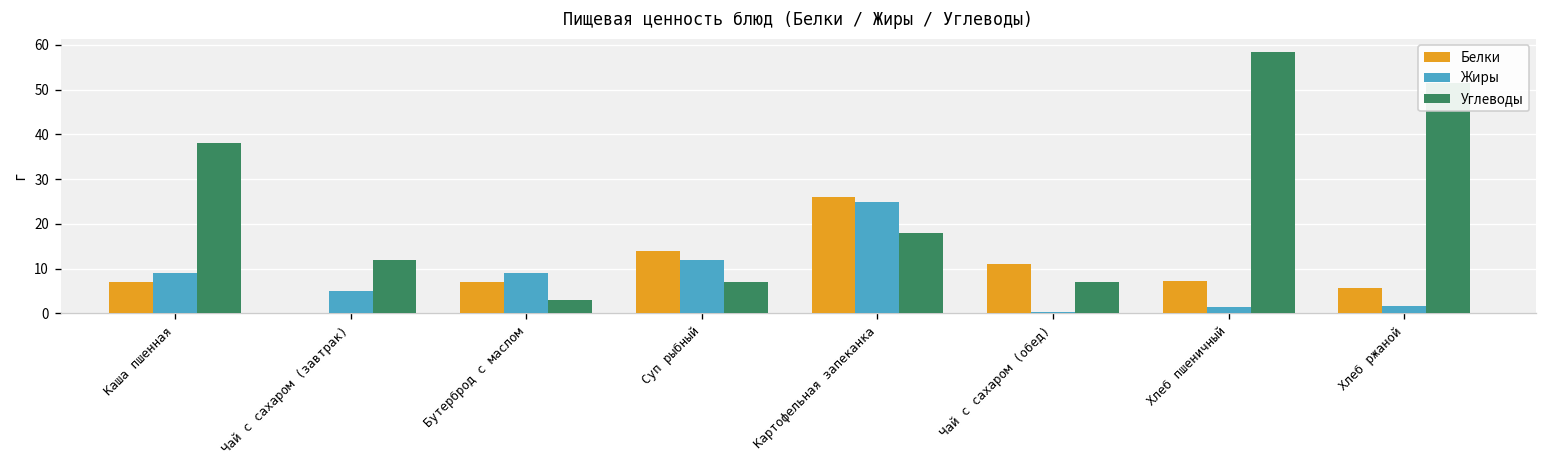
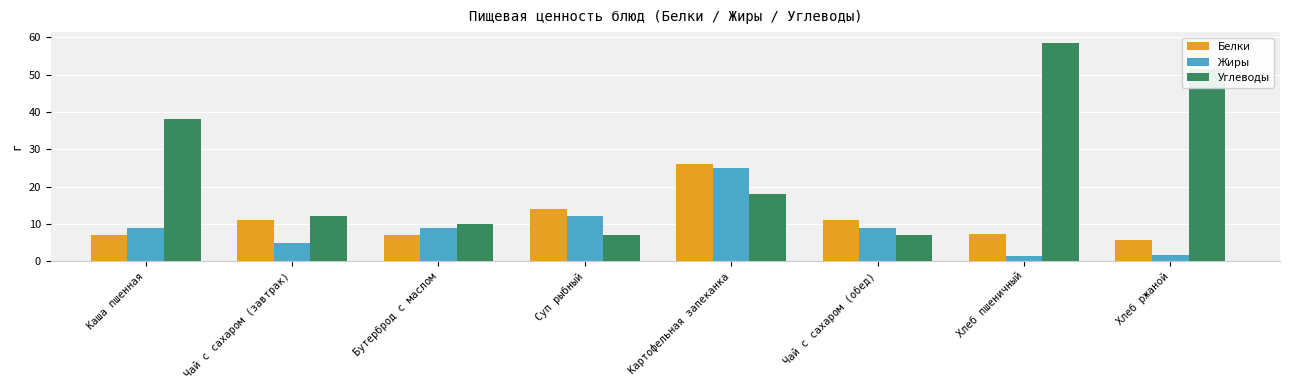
  {
    "Белки": {
      "Каша пшенная": 7,
-     "Чай с сахаром (завтрак)": 0,
+     "Чай с сахаром (завтрак)": 11,
      "Бутерброд с маслом": 7,
      "Суп рыбный": 14,
      "Картофельная запеканка": 26,
      "Чай с сахаром (обед)": 11,
      "Хлеб пшеничный": 7,
      "Хлеб ржаной": 6
    },
    "Жиры": {
      "Каша пшенная": 9,
      "Чай с сахаром (завтрак)": 5,
      "Бутерброд с маслом": 9,
      "Суп рыбный": 12,
      "Картофельная запеканка": 25,
-     "Чай с сахаром (обед)": 0,
+     "Чай с сахаром (обед)": 9,
      "Хлеб пшеничный": 2,
      "Хлеб ржаной": 2
    },
    "Углеводы": {
      "Каша пшенная": 38,
      "Чай с сахаром (завтрак)": 12,
-     "Бутерброд с маслом": 3,
+     "Бутерброд с маслом": 10,
      "Суп рыбный": 7,
      "Картофельная запеканка": 18,
      "Чай с сахаром (обед)": 7,
      "Хлеб пшеничный": 59
    }
  }
